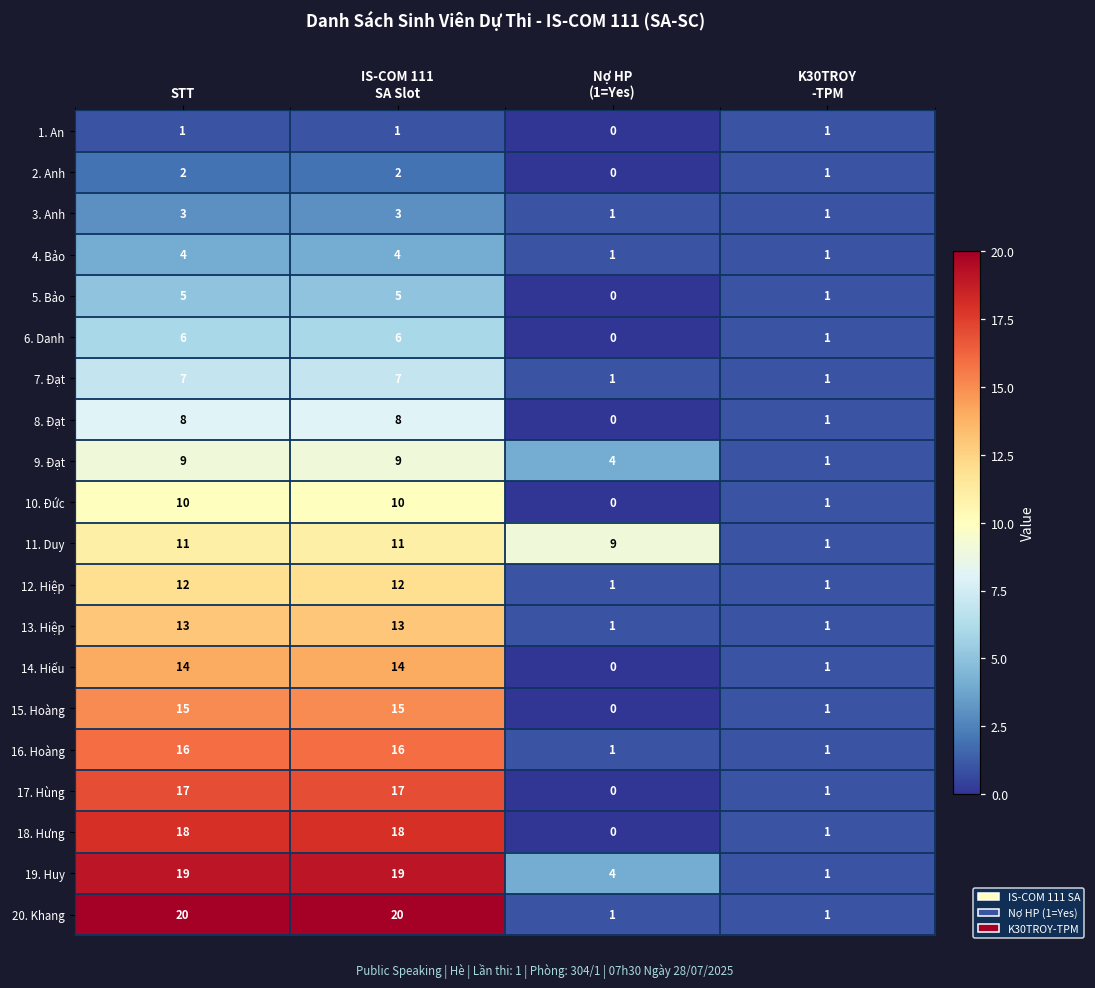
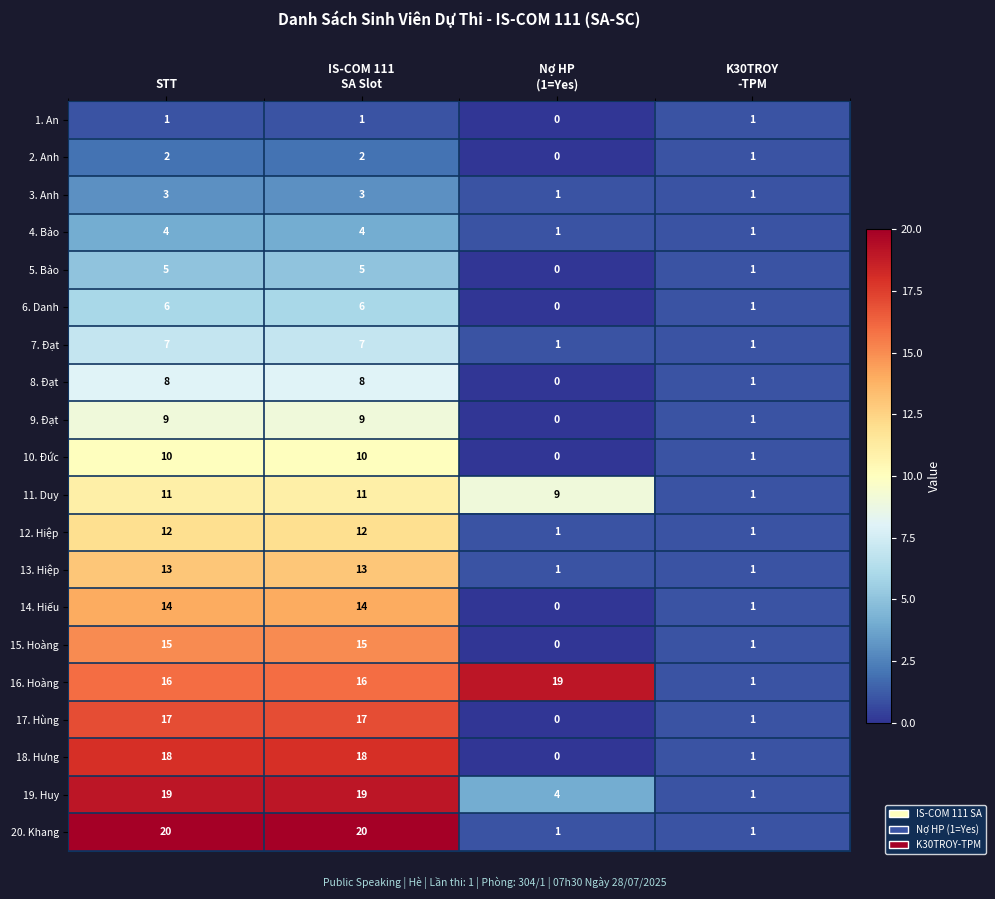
  {
    "1. An": {
      "STT": 1,
      "IS-COM 111 SA Slot": 1,
      "Nợ HP (1=Yes)": 0,
      "K30TROY -TPM": 1
    },
    "2. Anh": {
      "STT": 2,
      "IS-COM 111 SA Slot": 2,
      "Nợ HP (1=Yes)": 0,
      "K30TROY -TPM": 1
    },
    "3. Anh": {
      "STT": 3,
      "IS-COM 111 SA Slot": 3,
      "Nợ HP (1=Yes)": 1,
      "K30TROY -TPM": 1
    },
    "4. Bảo": {
      "STT": 4,
      "IS-COM 111 SA Slot": 4,
      "Nợ HP (1=Yes)": 1,
      "K30TROY -TPM": 1
    },
    "5. Bảo": {
      "STT": 5,
      "IS-COM 111 SA Slot": 5,
      "Nợ HP (1=Yes)": 0,
      "K30TROY -TPM": 1
    },
    "6. Danh": {
      "STT": 6,
      "IS-COM 111 SA Slot": 6,
      "Nợ HP (1=Yes)": 0,
      "K30TROY -TPM": 1
    },
    "7. Đạt": {
      "STT": 7,
      "IS-COM 111 SA Slot": 7,
      "Nợ HP (1=Yes)": 1,
      "K30TROY -TPM": 1
    },
    "8. Đạt": {
      "STT": 8,
      "IS-COM 111 SA Slot": 8,
      "Nợ HP (1=Yes)": 0,
      "K30TROY -TPM": 1
    },
    "9. Đạt": {
      "STT": 9,
      "IS-COM 111 SA Slot": 9,
-     "Nợ HP (1=Yes)": 4,
+     "Nợ HP (1=Yes)": 0,
      "K30TROY -TPM": 1
    },
    "10. Đức": {
      "STT": 10,
      "IS-COM 111 SA Slot": 10,
      "Nợ HP (1=Yes)": 0,
      "K30TROY -TPM": 1
    },
    "11. Duy": {
      "STT": 11,
      "IS-COM 111 SA Slot": 11,
      "Nợ HP (1=Yes)": 9,
      "K30TROY -TPM": 1
    },
    "12. Hiệp": {
      "STT": 12,
      "IS-COM 111 SA Slot": 12,
      "Nợ HP (1=Yes)": 1,
      "K30TROY -TPM": 1
    },
    "13. Hiệp": {
      "STT": 13,
      "IS-COM 111 SA Slot": 13,
      "Nợ HP (1=Yes)": 1,
      "K30TROY -TPM": 1
    },
    "14. Hiếu": {
      "STT": 14,
      "IS-COM 111 SA Slot": 14,
      "Nợ HP (1=Yes)": 0,
      "K30TROY -TPM": 1
    },
    "15. Hoàng": {
      "STT": 15,
      "IS-COM 111 SA Slot": 15,
      "Nợ HP (1=Yes)": 0,
      "K30TROY -TPM": 1
    },
    "16. Hoàng": {
      "STT": 16,
      "IS-COM 111 SA Slot": 16,
-     "Nợ HP (1=Yes)": 1,
+     "Nợ HP (1=Yes)": 19,
      "K30TROY -TPM": 1
    },
    "17. Hùng": {
      "STT": 17,
      "IS-COM 111 SA Slot": 17,
      "Nợ HP (1=Yes)": 0,
      "K30TROY -TPM": 1
    },
    "18. Hưng": {
      "STT": 18,
      "IS-COM 111 SA Slot": 18,
      "Nợ HP (1=Yes)": 0,
      "K30TROY -TPM": 1
    },
    "19. Huy": {
      "STT": 19,
      "IS-COM 111 SA Slot": 19,
      "Nợ HP (1=Yes)": 4,
      "K30TROY -TPM": 1
    },
    "20. Khang": {
      "STT": 20,
      "IS-COM 111 SA Slot": 20,
      "Nợ HP (1=Yes)": 1,
      "K30TROY -TPM": 1
    }
  }
